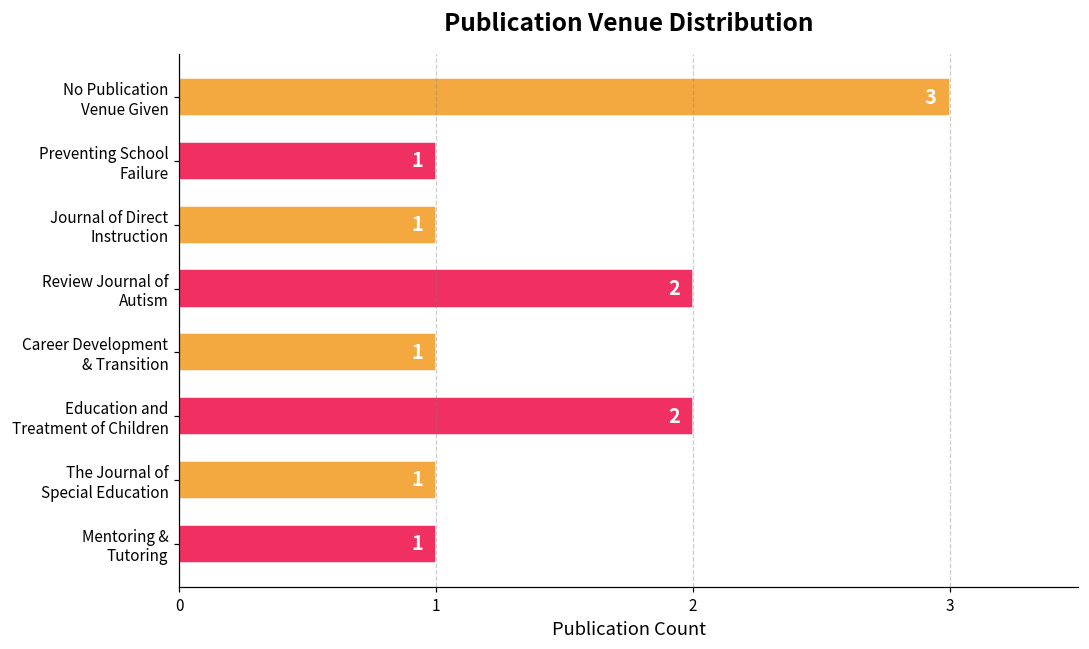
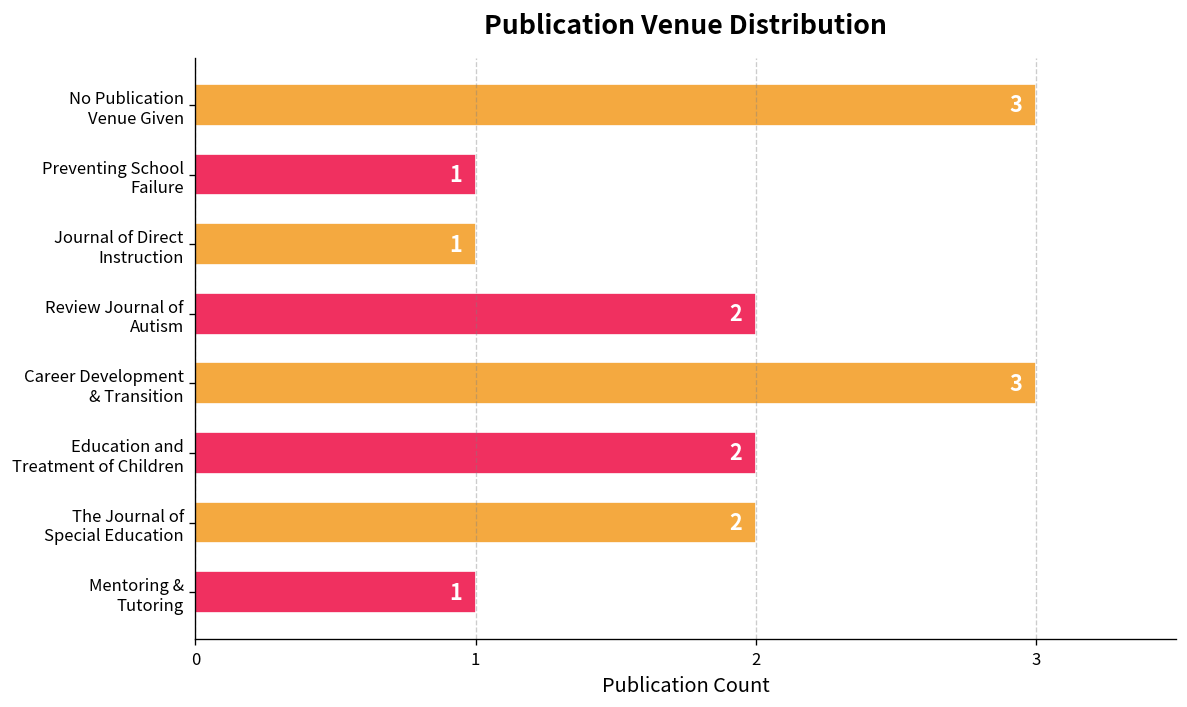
  {
    "No Publication Venue Given": 3,
    "Preventing School Failure": 1,
    "Journal of Direct Instruction": 1,
    "Review Journal of Autism": 2,
-   "Career Development & Transition": 1,
+   "Career Development & Transition": 3,
    "Education and Treatment of Children": 2,
-   "The Journal of Special Education": 1,
+   "The Journal of Special Education": 2,
    "Mentoring & Tutoring": 1
  }
